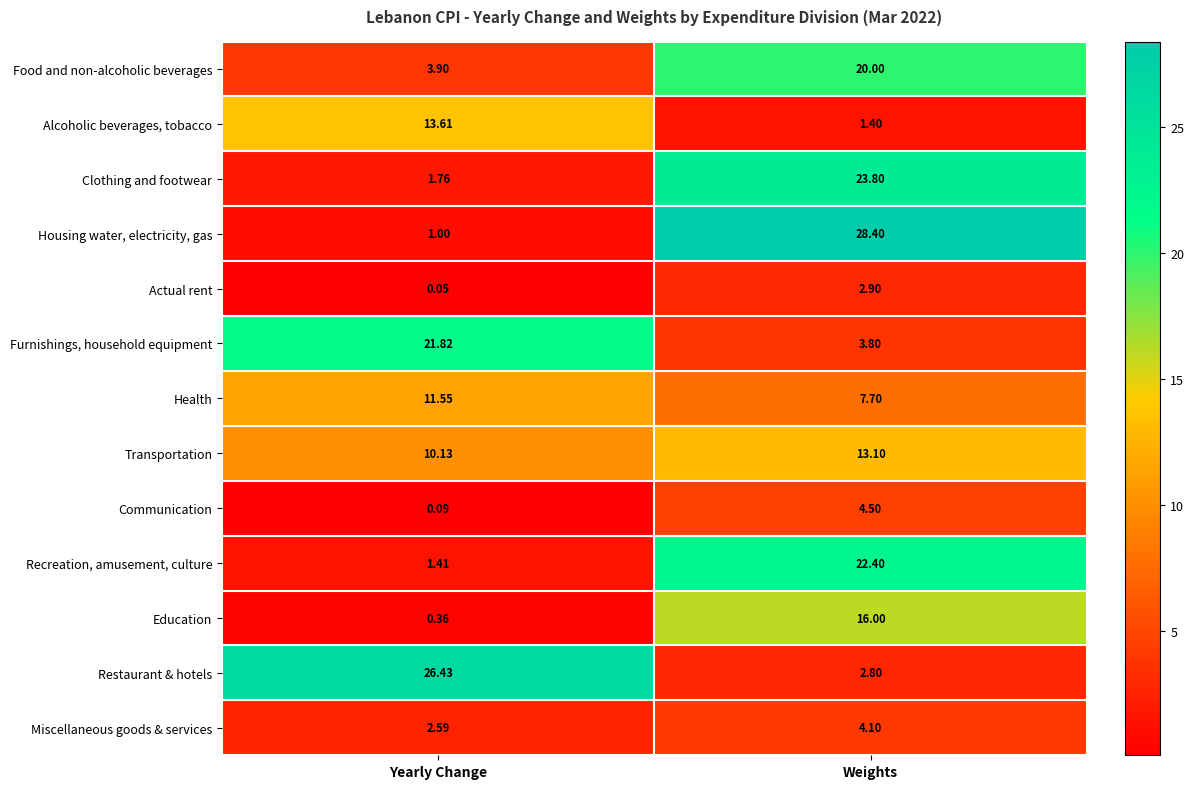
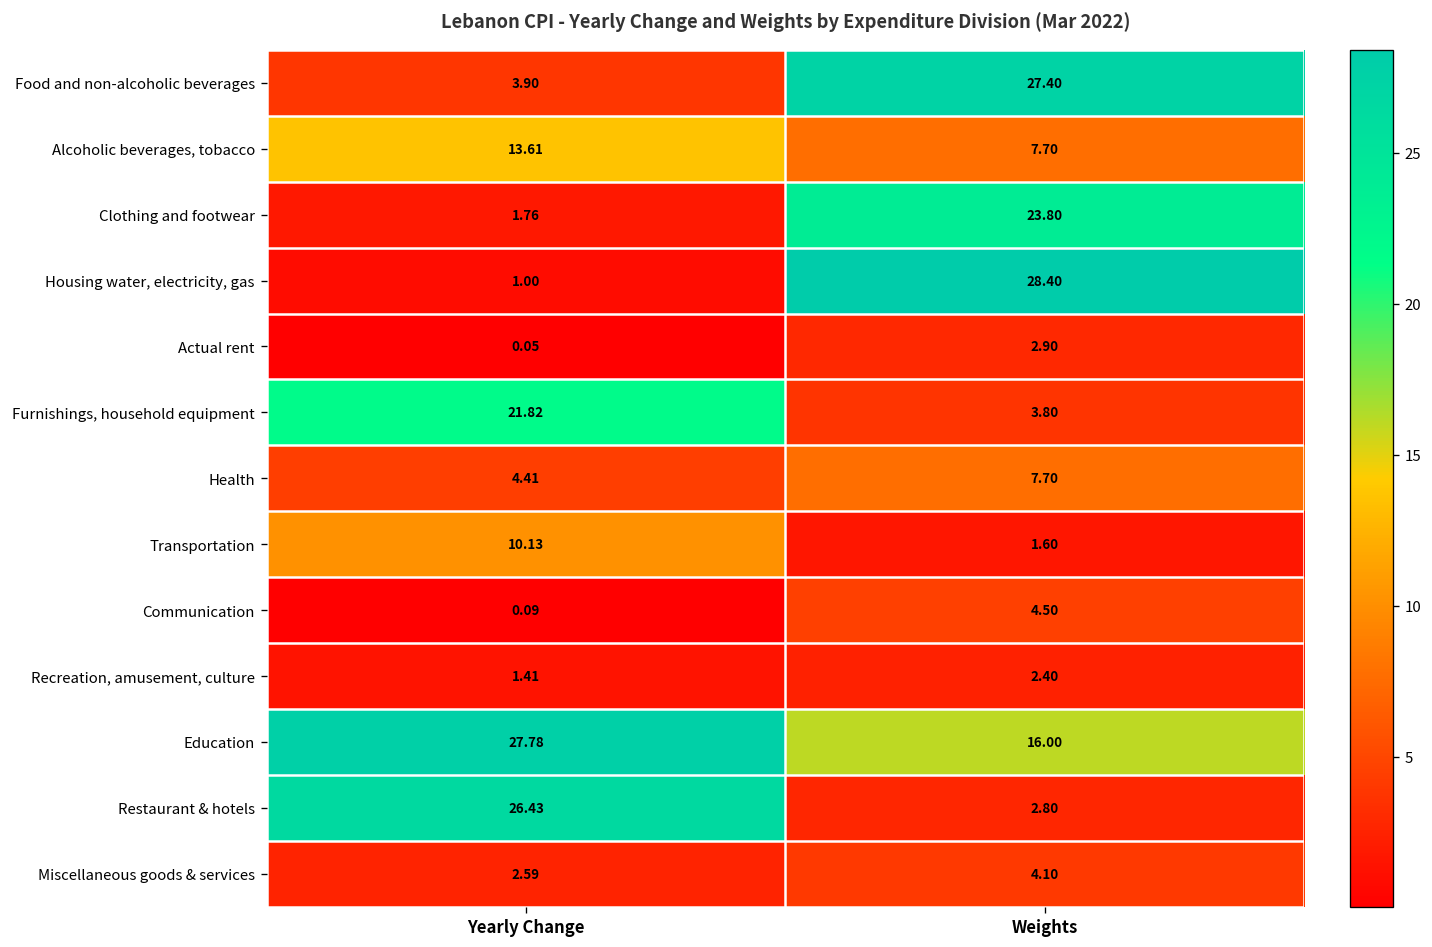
  {
    "Food and non-alcoholic beverages": {
      "Yearly Change": 3.90,
-     "Weights": 20.00
+     "Weights": 27.40
    },
    "Alcoholic beverages, tobacco": {
      "Yearly Change": 13.61,
-     "Weights": 1.40
+     "Weights": 7.70
    },
    "Clothing and footwear": {
      "Yearly Change": 1.76,
      "Weights": 23.80
    },
    "Housing water, electricity, gas": {
      "Yearly Change": 1.00,
      "Weights": 28.40
    },
    "Actual rent": {
      "Yearly Change": 0.05,
      "Weights": 2.90
    },
    "Furnishings, household equipment": {
      "Yearly Change": 21.82,
      "Weights": 3.80
    },
    "Health": {
-     "Yearly Change": 11.55,
+     "Yearly Change": 4.41,
      "Weights": 7.70
    },
    "Transportation": {
      "Yearly Change": 10.13,
-     "Weights": 13.10
+     "Weights": 1.60
    },
    "Communication": {
      "Yearly Change": 0.09,
      "Weights": 4.50
    },
    "Recreation, amusement, culture": {
      "Yearly Change": 1.41,
-     "Weights": 22.40
+     "Weights": 2.40
    },
    "Education": {
-     "Yearly Change": 0.36,
+     "Yearly Change": 27.78,
      "Weights": 16.00
    },
    "Restaurant & hotels": {
      "Yearly Change": 26.43,
      "Weights": 2.80
    },
    "Miscellaneous goods & services": {
      "Yearly Change": 2.59,
      "Weights": 4.10
    }
  }
